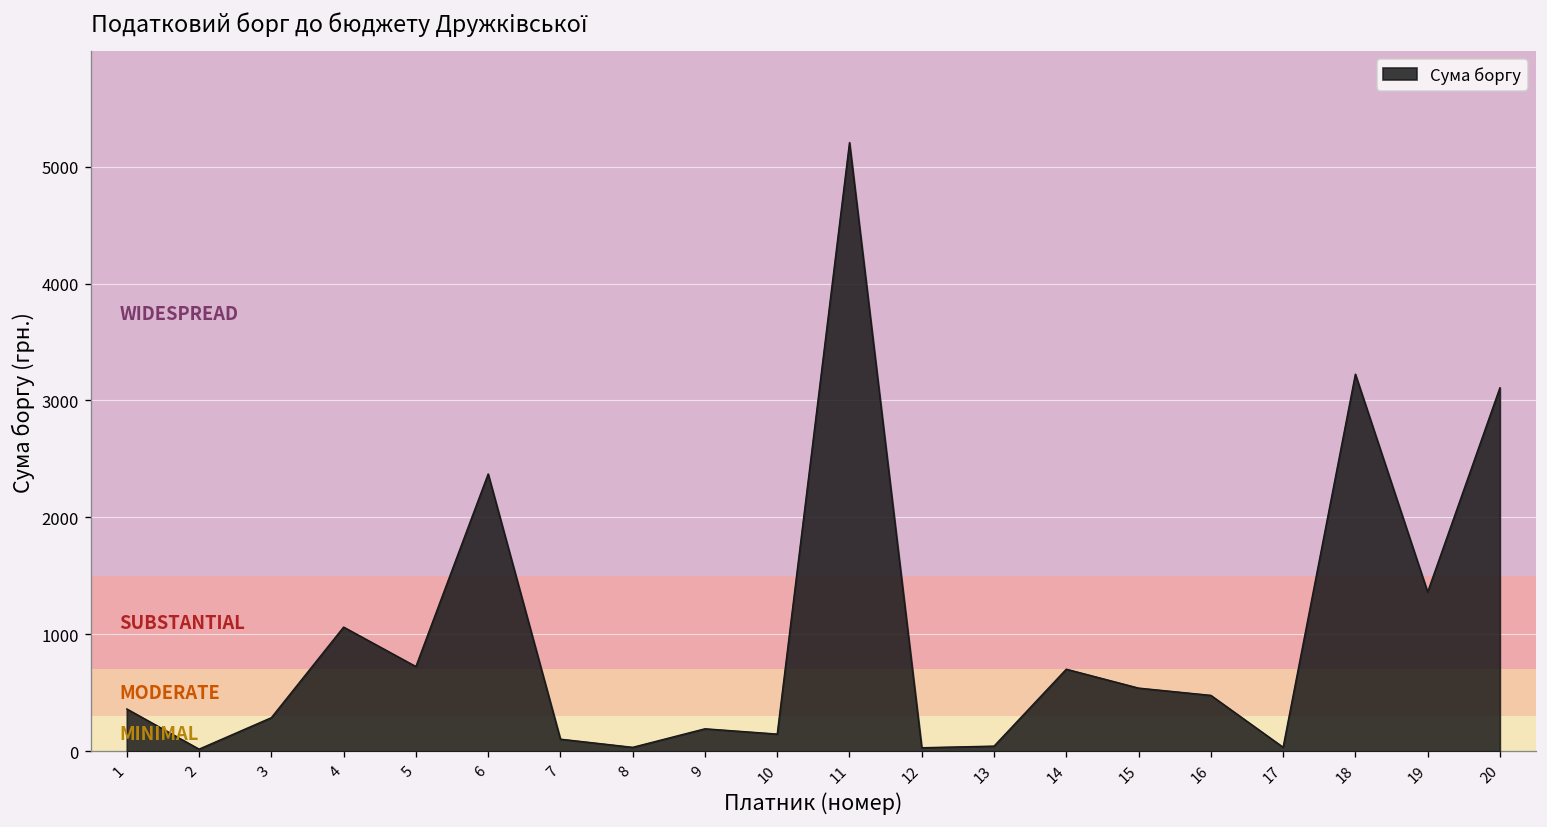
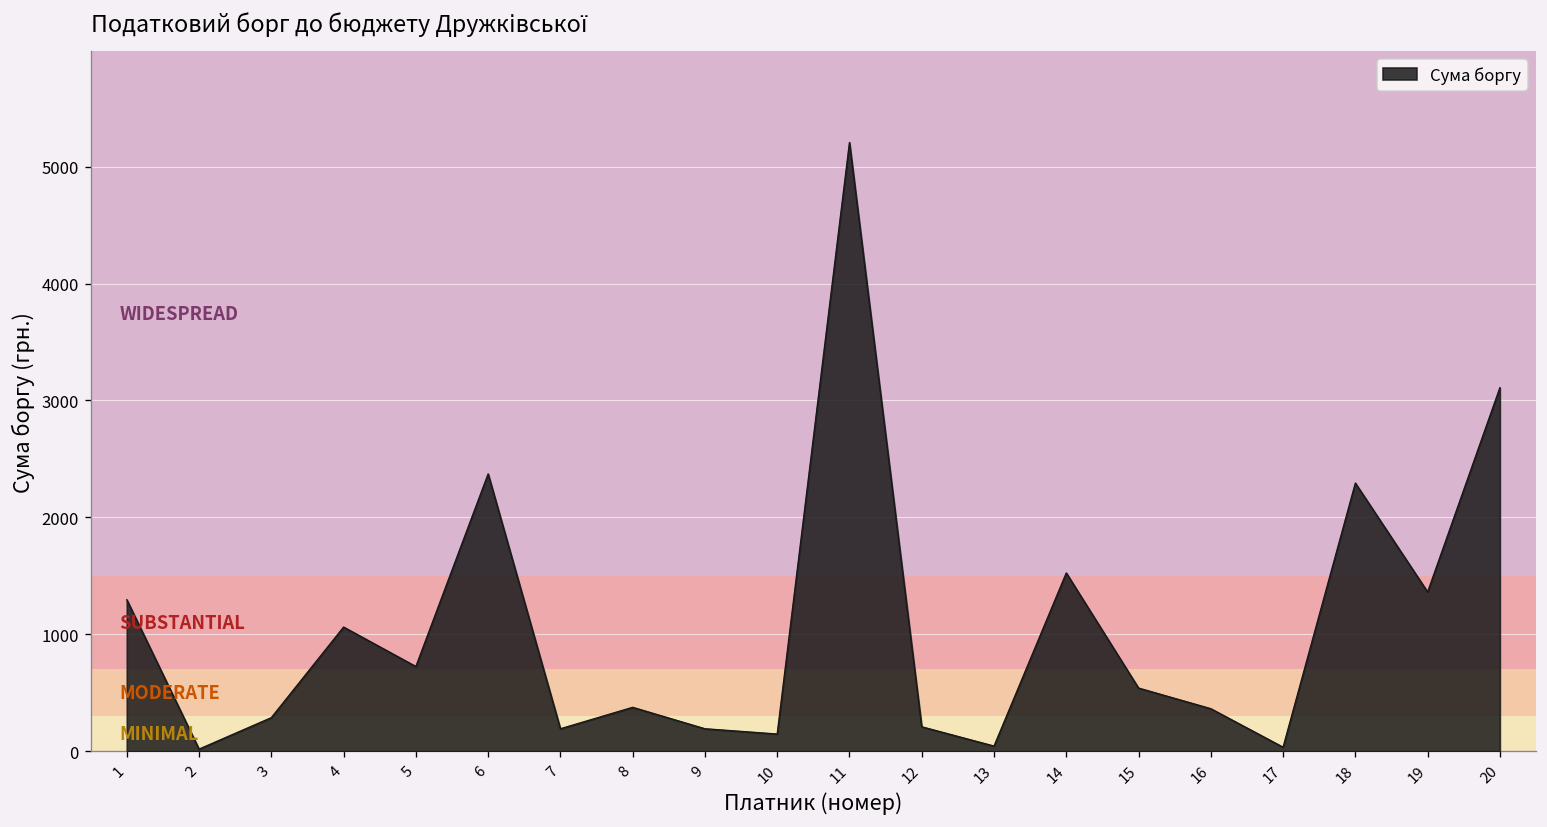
  {
-   "1": 400,
+   "1": 1300,
    "2": 0,
    "3": 300,
    "4": 1100,
    "5": 700,
    "6": 2400,
-   "7": 100,
-   "8": 0,
+   "7": 200,
+   "8": 400,
    "9": 200,
    "10": 100,
    "11": 5200,
-   "12": 0,
+   "12": 200,
    "13": 0,
-   "14": 700,
+   "14": 1500,
    "15": 500,
-   "16": 500,
+   "16": 400,
    "17": 0,
-   "18": 3200,
+   "18": 2300,
    "19": 1400,
    "20": 3100
  }
